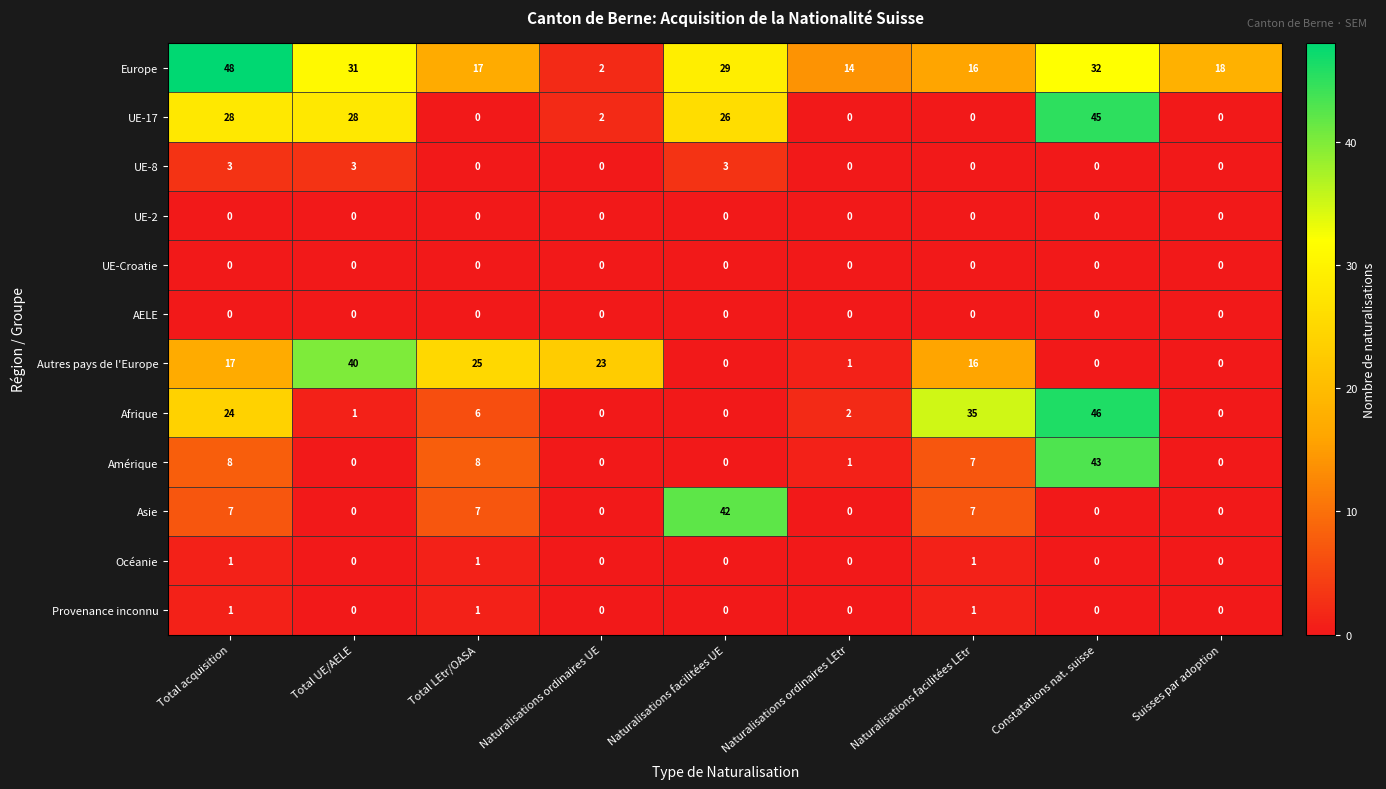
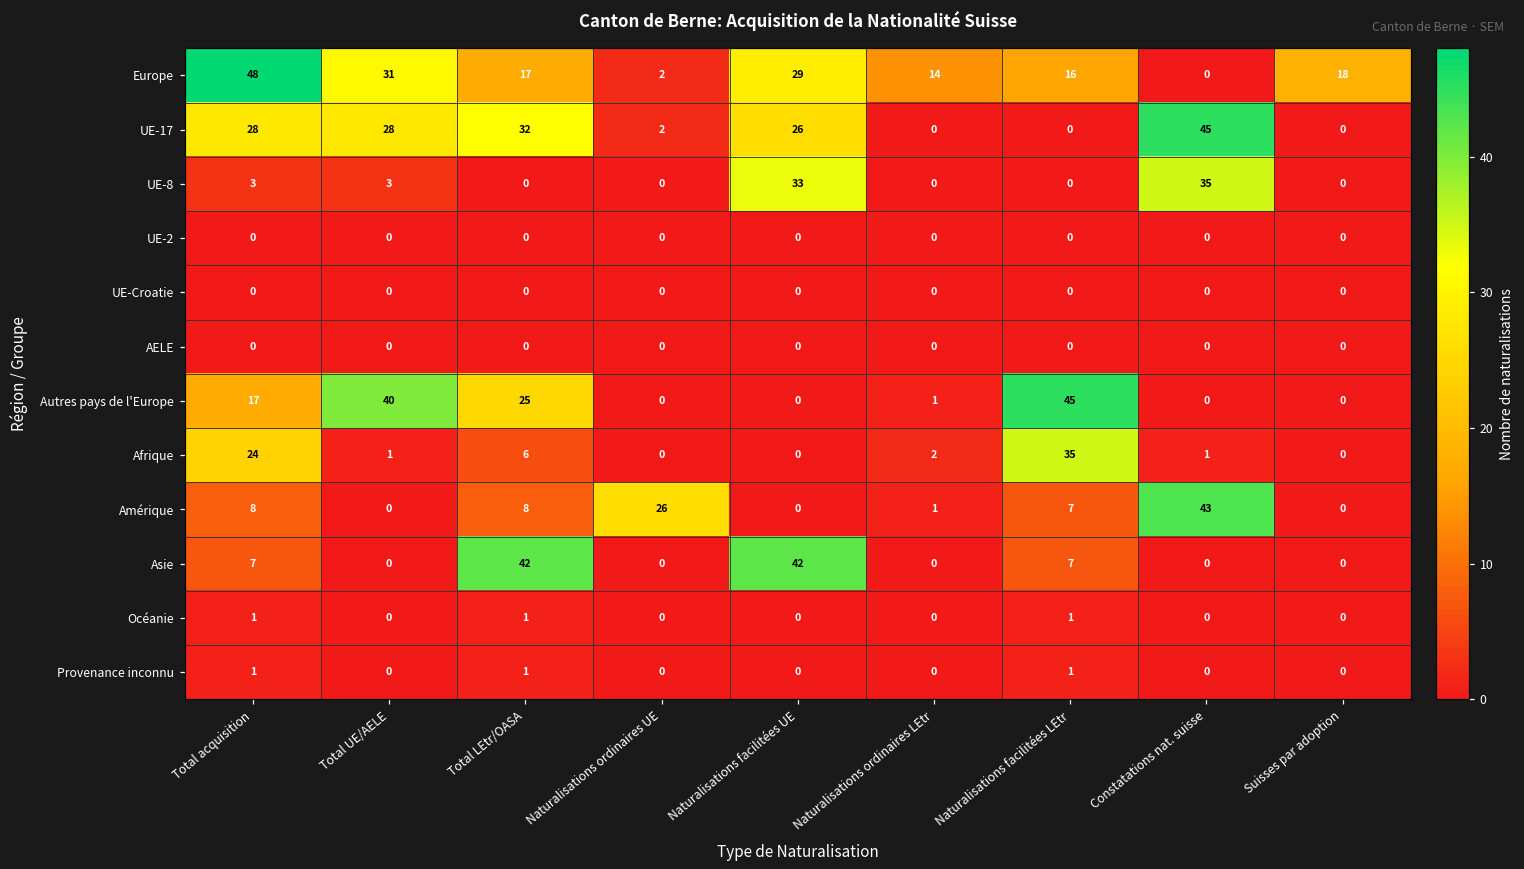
  {
    "Europe": {
      "Total acquisition": 48,
      "Total UE/AELE": 31,
      "Total LEtr/OASA": 17,
      "Naturalisations ordinaires UE": 2,
      "Naturalisations facilitées UE": 29,
      "Naturalisations ordinaires LEtr": 14,
      "Naturalisations facilitées LEtr": 16,
-     "Constatations nat. suisse": 32,
+     "Constatations nat. suisse": 0,
      "Suisses par adoption": 18
    },
    "UE-17": {
      "Total acquisition": 28,
      "Total UE/AELE": 28,
-     "Total LEtr/OASA": 0,
+     "Total LEtr/OASA": 32,
      "Naturalisations ordinaires UE": 2,
      "Naturalisations facilitées UE": 26,
      "Naturalisations ordinaires LEtr": 0,
      "Naturalisations facilitées LEtr": 0,
      "Constatations nat. suisse": 45,
      "Suisses par adoption": 0
    },
    "UE-8": {
      "Total acquisition": 3,
      "Total UE/AELE": 3,
      "Total LEtr/OASA": 0,
      "Naturalisations ordinaires UE": 0,
-     "Naturalisations facilitées UE": 3,
+     "Naturalisations facilitées UE": 33,
      "Naturalisations ordinaires LEtr": 0,
      "Naturalisations facilitées LEtr": 0,
-     "Constatations nat. suisse": 0,
+     "Constatations nat. suisse": 35,
      "Suisses par adoption": 0
    },
    "UE-2": {
      "Total acquisition": 0,
      "Total UE/AELE": 0,
      "Total LEtr/OASA": 0,
      "Naturalisations ordinaires UE": 0,
      "Naturalisations facilitées UE": 0,
      "Naturalisations ordinaires LEtr": 0,
      "Naturalisations facilitées LEtr": 0,
      "Constatations nat. suisse": 0,
      "Suisses par adoption": 0
    },
    "UE-Croatie": {
      "Total acquisition": 0,
      "Total UE/AELE": 0,
      "Total LEtr/OASA": 0,
      "Naturalisations ordinaires UE": 0,
      "Naturalisations facilitées UE": 0,
      "Naturalisations ordinaires LEtr": 0,
      "Naturalisations facilitées LEtr": 0,
      "Constatations nat. suisse": 0,
      "Suisses par adoption": 0
    },
    "AELE": {
      "Total acquisition": 0,
      "Total UE/AELE": 0,
      "Total LEtr/OASA": 0,
      "Naturalisations ordinaires UE": 0,
      "Naturalisations facilitées UE": 0,
      "Naturalisations ordinaires LEtr": 0,
      "Naturalisations facilitées LEtr": 0,
      "Constatations nat. suisse": 0,
      "Suisses par adoption": 0
    },
    "Autres pays de l'Europe": {
      "Total acquisition": 17,
      "Total UE/AELE": 40,
      "Total LEtr/OASA": 25,
-     "Naturalisations ordinaires UE": 23,
+     "Naturalisations ordinaires UE": 0,
      "Naturalisations facilitées UE": 0,
      "Naturalisations ordinaires LEtr": 1,
-     "Naturalisations facilitées LEtr": 16,
+     "Naturalisations facilitées LEtr": 45,
      "Constatations nat. suisse": 0,
      "Suisses par adoption": 0
    },
    "Afrique": {
      "Total acquisition": 24,
      "Total UE/AELE": 1,
      "Total LEtr/OASA": 6,
      "Naturalisations ordinaires UE": 0,
      "Naturalisations facilitées UE": 0,
      "Naturalisations ordinaires LEtr": 2,
      "Naturalisations facilitées LEtr": 35,
-     "Constatations nat. suisse": 46,
+     "Constatations nat. suisse": 1,
      "Suisses par adoption": 0
    },
    "Amérique": {
      "Total acquisition": 8,
      "Total UE/AELE": 0,
      "Total LEtr/OASA": 8,
-     "Naturalisations ordinaires UE": 0,
+     "Naturalisations ordinaires UE": 26,
      "Naturalisations facilitées UE": 0,
      "Naturalisations ordinaires LEtr": 1,
      "Naturalisations facilitées LEtr": 7,
      "Constatations nat. suisse": 43,
      "Suisses par adoption": 0
    },
    "Asie": {
      "Total acquisition": 7,
      "Total UE/AELE": 0,
-     "Total LEtr/OASA": 7,
+     "Total LEtr/OASA": 42,
      "Naturalisations ordinaires UE": 0,
      "Naturalisations facilitées UE": 42,
      "Naturalisations ordinaires LEtr": 0,
      "Naturalisations facilitées LEtr": 7,
      "Constatations nat. suisse": 0,
      "Suisses par adoption": 0
    },
    "Océanie": {
      "Total acquisition": 1,
      "Total UE/AELE": 0,
      "Total LEtr/OASA": 1,
      "Naturalisations ordinaires UE": 0,
      "Naturalisations facilitées UE": 0,
      "Naturalisations ordinaires LEtr": 0,
      "Naturalisations facilitées LEtr": 1,
      "Constatations nat. suisse": 0,
      "Suisses par adoption": 0
    },
    "Provenance inconnu": {
      "Total acquisition": 1,
      "Total UE/AELE": 0,
      "Total LEtr/OASA": 1,
      "Naturalisations ordinaires UE": 0,
      "Naturalisations facilitées UE": 0,
      "Naturalisations ordinaires LEtr": 0,
      "Naturalisations facilitées LEtr": 1,
      "Constatations nat. suisse": 0,
      "Suisses par adoption": 0
    }
  }
